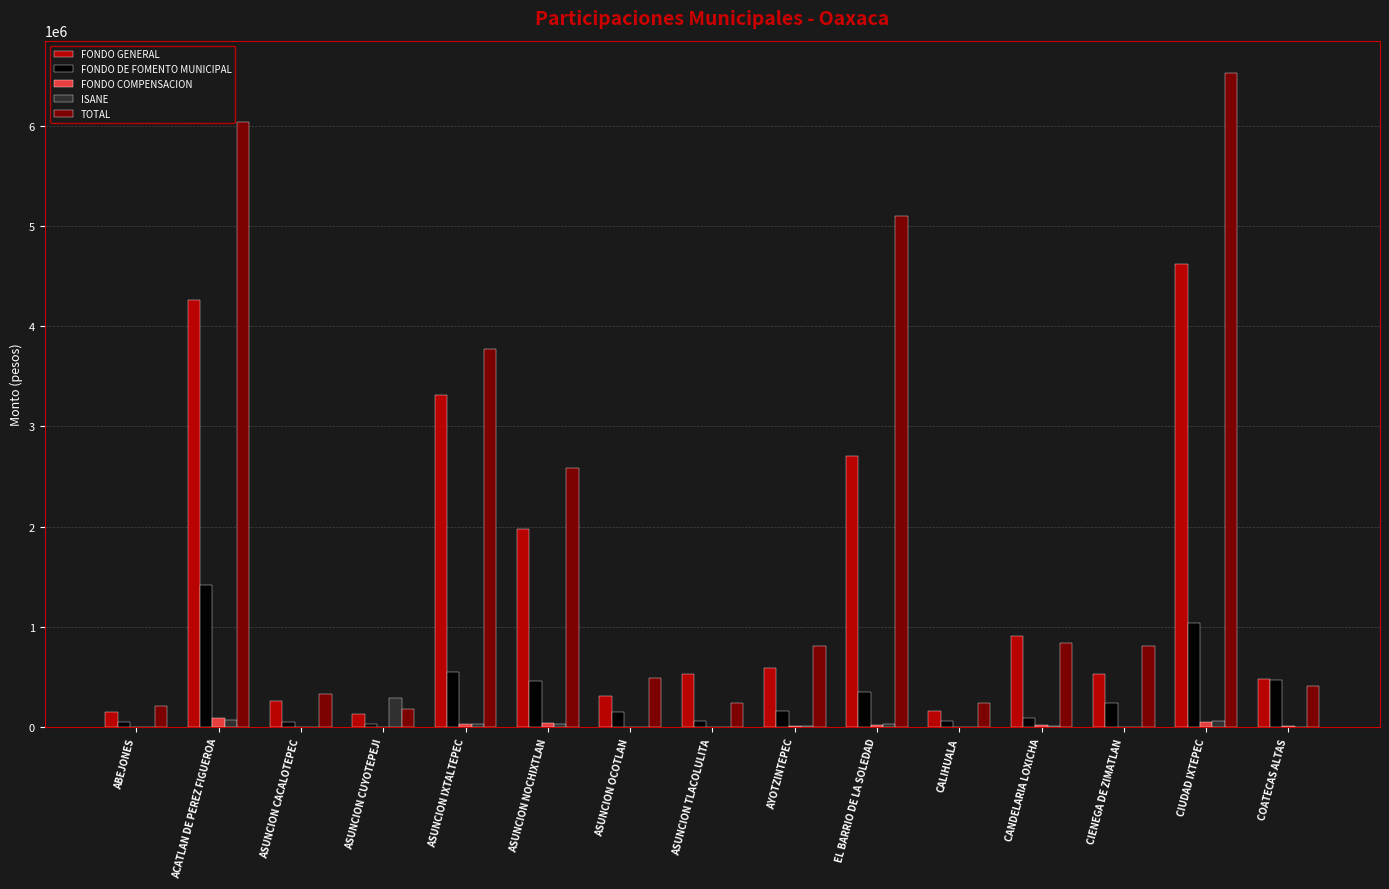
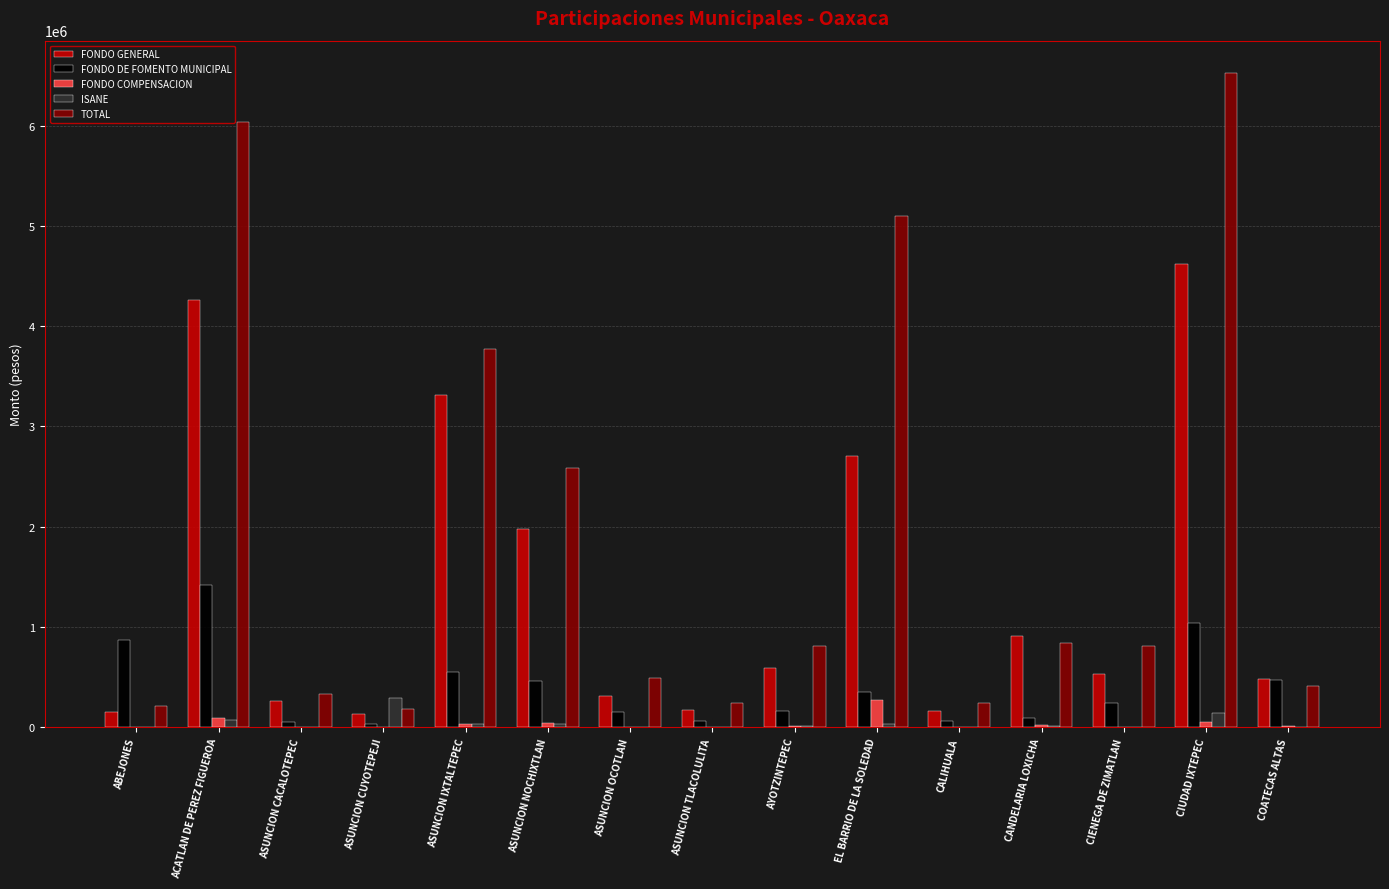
  {
    "FONDO GENERAL": {
      "ABEJONES": 150000,
      "ACATLAN DE PEREZ FIGUEROA": 4260000,
      "ASUNCION CACALOTEPEC": 260000,
      "ASUNCION CUYOTEPEJI": 130000,
      "ASUNCION IXTALTEPEC": 3310000,
      "ASUNCION NOCHIXTLAN": 1970000,
      "ASUNCION OCOTLAN": 310000,
-     "ASUNCION TLACOLULITA": 530000,
+     "ASUNCION TLACOLULITA": 170000,
      "AYOTZINTEPEC": 590000,
      "EL BARRIO DE LA SOLEDAD": 2700000,
      "CALIHUALA": 170000,
      "CANDELARIA LOXICHA": 910000,
      "CIENEGA DE ZIMATLAN": 530000,
      "CIUDAD IXTEPEC": 4620000,
      "COATECAS ALTAS": 480000
    },
    "FONDO DE FOMENTO MUNICIPAL": {
-     "ABEJONES": 50000,
+     "ABEJONES": 870000,
      "ACATLAN DE PEREZ FIGUEROA": 1420000,
      "ASUNCION CACALOTEPEC": 50000,
      "ASUNCION CUYOTEPEJI": 40000,
      "ASUNCION IXTALTEPEC": 550000,
      "ASUNCION NOCHIXTLAN": 460000,
      "ASUNCION OCOTLAN": 150000,
      "ASUNCION TLACOLULITA": 60000,
      "AYOTZINTEPEC": 170000,
      "EL BARRIO DE LA SOLEDAD": 350000,
      "CALIHUALA": 70000,
      "CANDELARIA LOXICHA": 90000,
      "CIENEGA DE ZIMATLAN": 240000,
      "CIUDAD IXTEPEC": 1040000,
      "COATECAS ALTAS": 470000
    },
    "FONDO COMPENSACION": {
      "ACATLAN DE PEREZ FIGUEROA": 90000,
      "ASUNCION IXTALTEPEC": 30000,
      "ASUNCION NOCHIXTLAN": 40000,
-     "EL BARRIO DE LA SOLEDAD": 30000,
+     "EL BARRIO DE LA SOLEDAD": 270000,
      "CIUDAD IXTEPEC": 60000
    },
    "ISANE": {
      "ACATLAN DE PEREZ FIGUEROA": 70000,
      "ASUNCION CUYOTEPEJI": 290000,
      "ASUNCION IXTALTEPEC": 40000,
      "ASUNCION NOCHIXTLAN": 30000,
      "EL BARRIO DE LA SOLEDAD": 40000,
-     "CIUDAD IXTEPEC": 60000
+     "CIUDAD IXTEPEC": 150000
    },
    "TOTAL": {
      "ABEJONES": 220000,
      "ACATLAN DE PEREZ FIGUEROA": 6040000,
      "ASUNCION CACALOTEPEC": 330000,
      "ASUNCION CUYOTEPEJI": 180000,
      "ASUNCION IXTALTEPEC": 3770000,
      "ASUNCION NOCHIXTLAN": 2580000,
      "ASUNCION OCOTLAN": 490000,
      "ASUNCION TLACOLULITA": 240000,
      "AYOTZINTEPEC": 810000,
      "EL BARRIO DE LA SOLEDAD": 5100000,
      "CALIHUALA": 240000,
      "CANDELARIA LOXICHA": 840000,
      "CIENEGA DE ZIMATLAN": 810000,
      "CIUDAD IXTEPEC": 6520000,
      "COATECAS ALTAS": 410000
    }
  }
